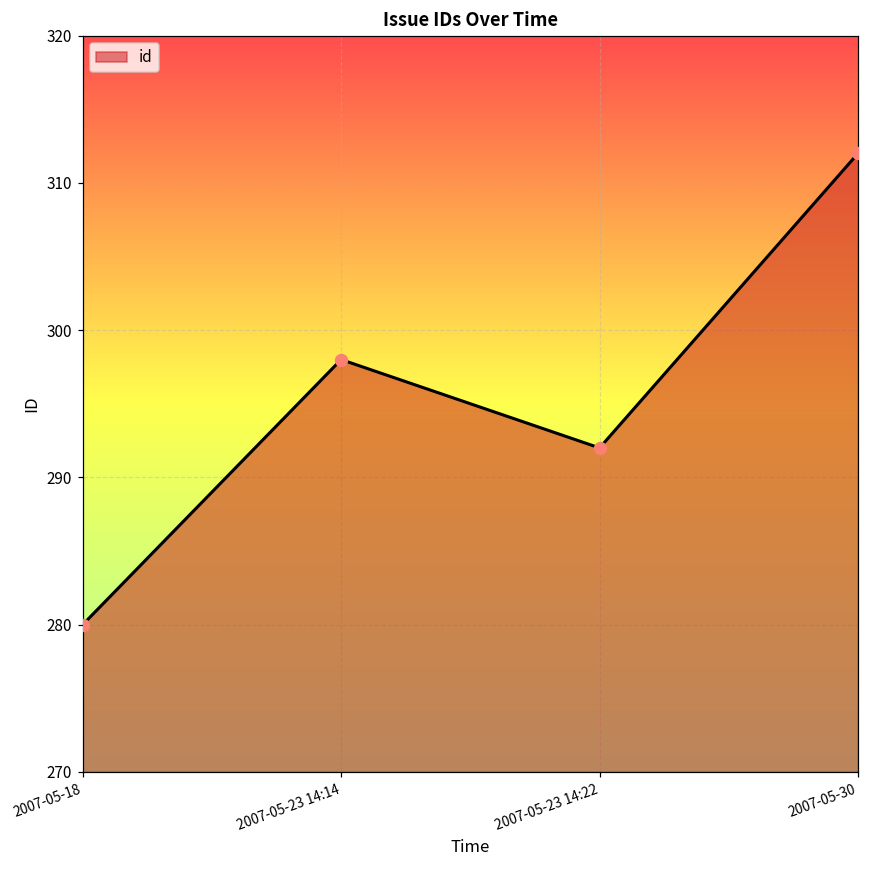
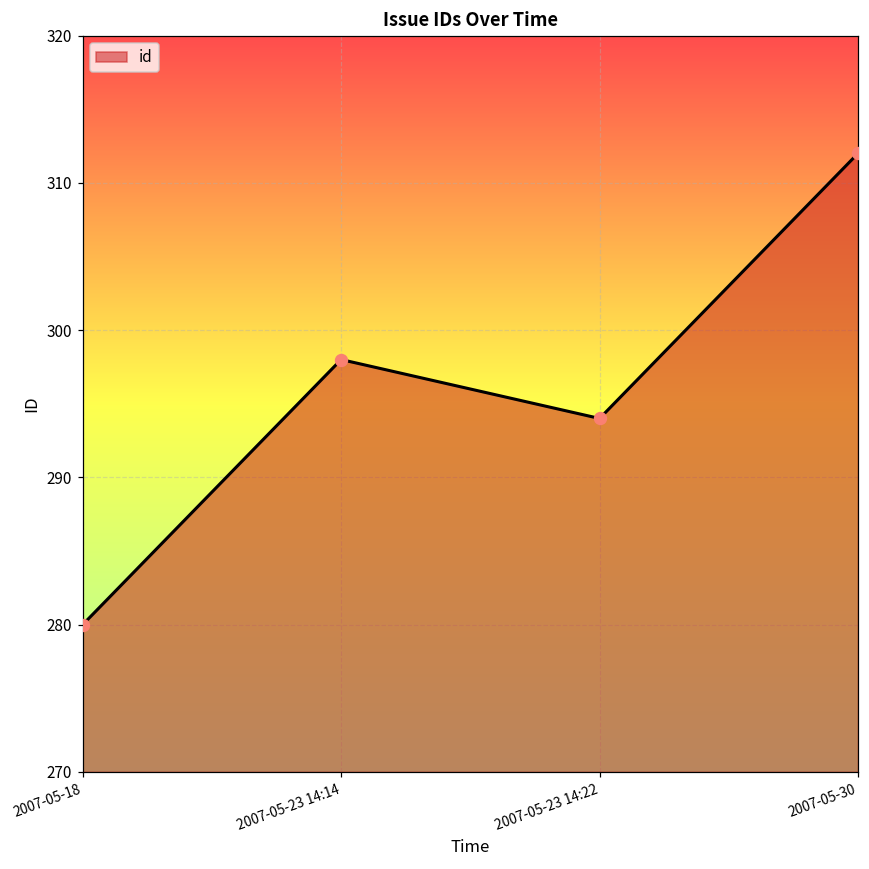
  {
    "2007-05-18": 280,
    "2007-05-23 14:14": 298,
-   "2007-05-23 14:22": 292,
+   "2007-05-23 14:22": 294,
    "2007-05-30": 312
  }
